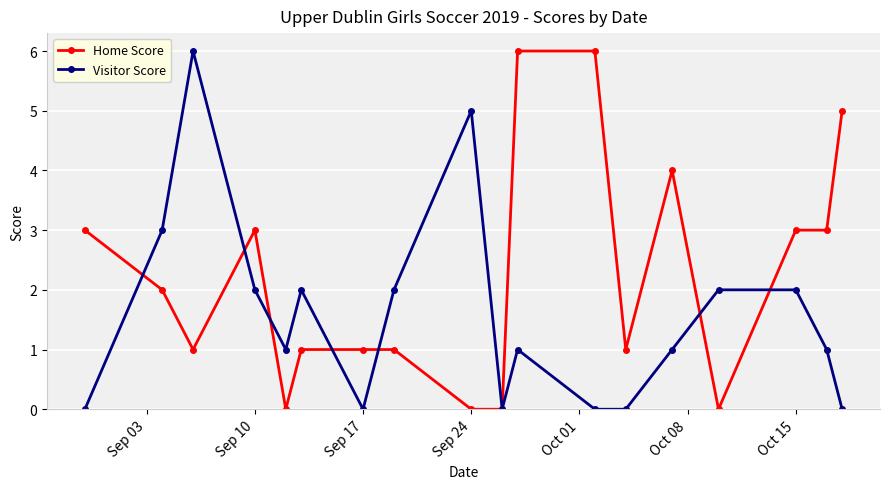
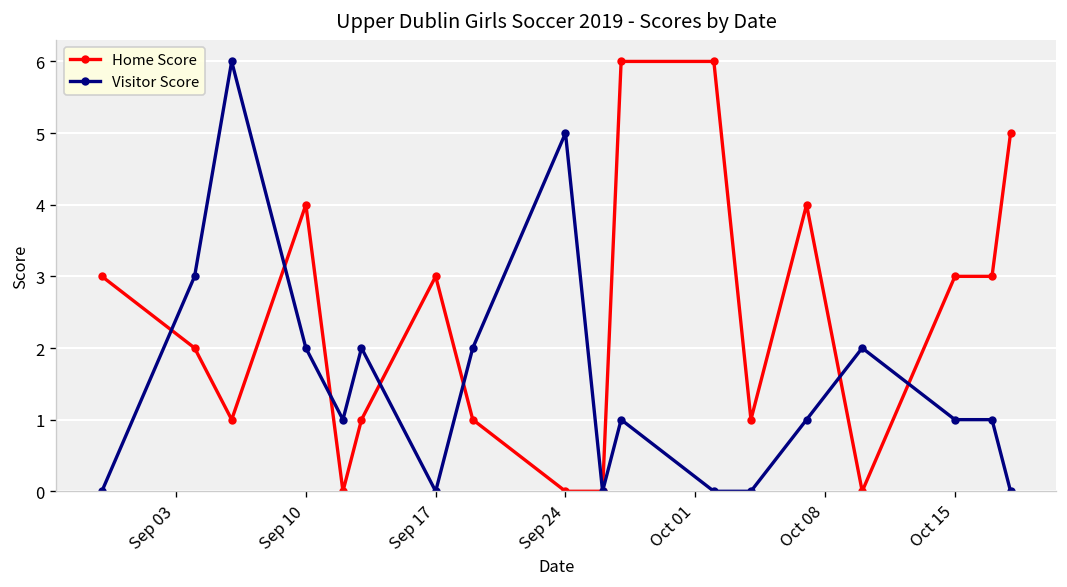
  {
    "Home Score": {
-     "Sep 10": 3,
-     "Sep 17": 1,
+     "Sep 10": 4,
+     "Sep 17": 3,
      "Sep 24": 0,
      "Oct 15": 3
    },
    "Visitor Score": {
      "Sep 10": 2,
      "Sep 17": 0,
      "Sep 24": 5,
-     "Oct 15": 2
+     "Oct 15": 1
    }
  }
